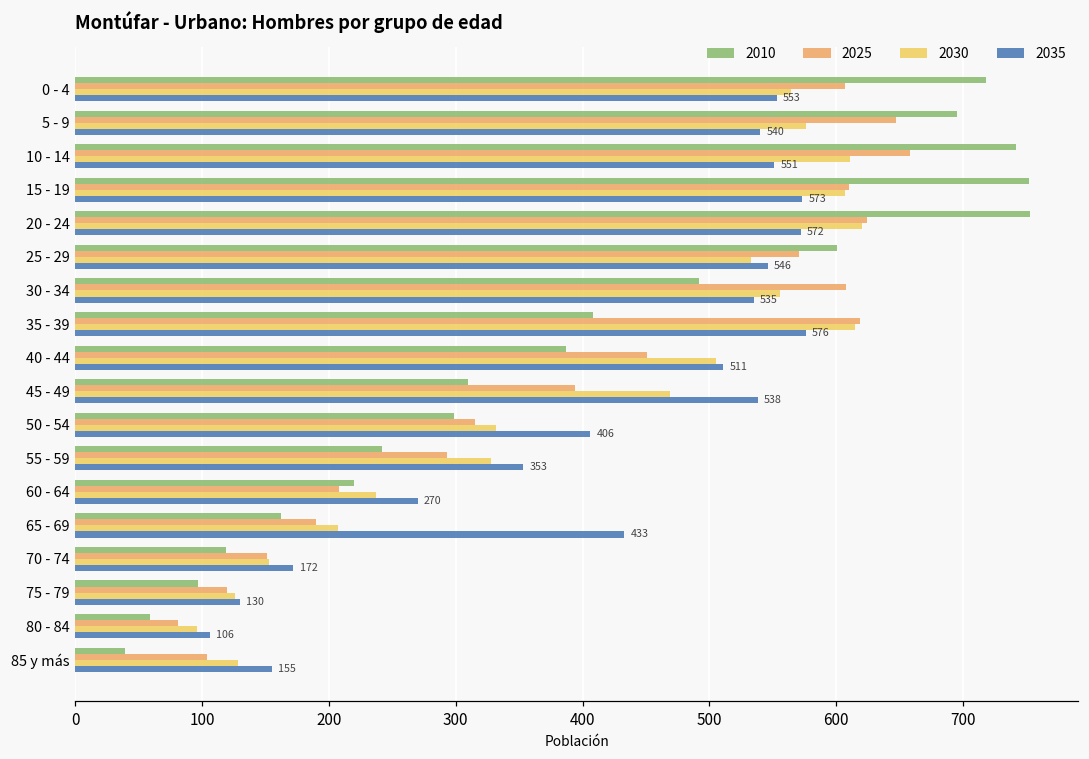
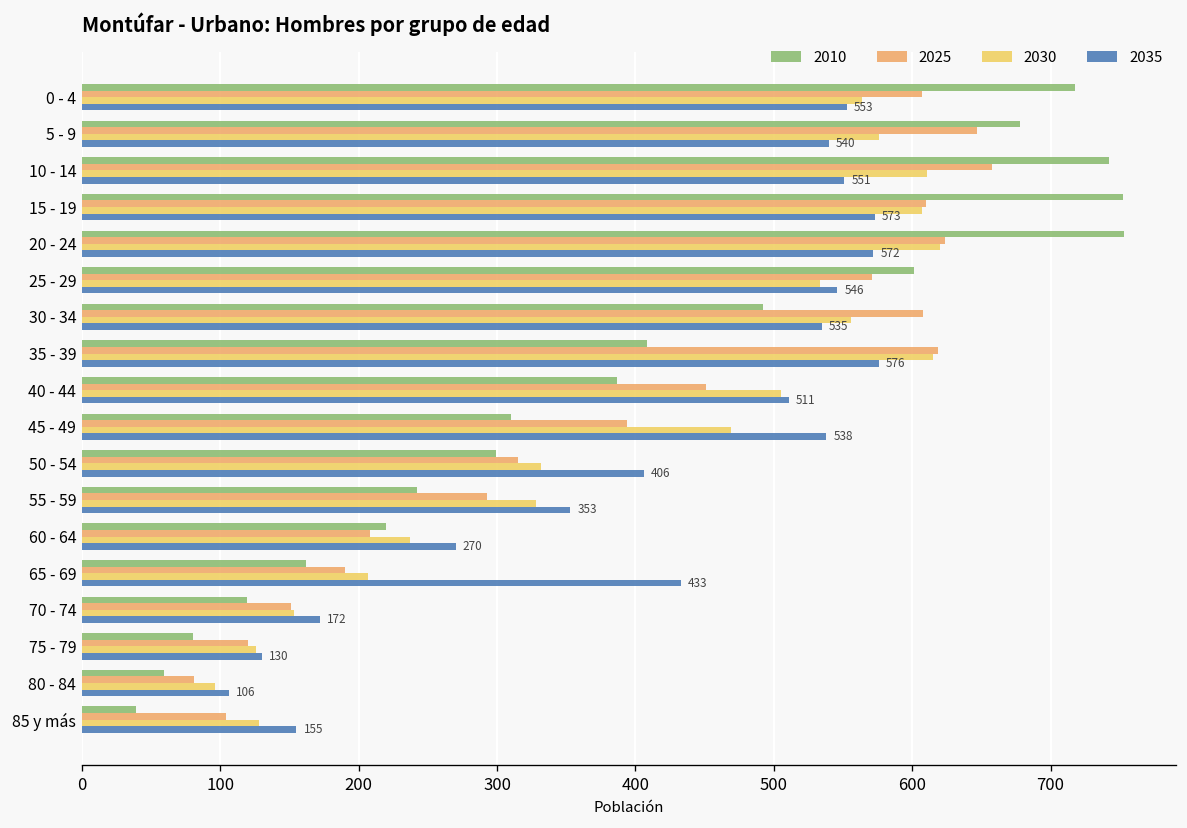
  {
    "2010": {
      "0 - 4": 718,
-     "5 - 9": 695,
+     "5 - 9": 678,
      "10 - 14": 742,
      "15 - 19": 752,
      "20 - 24": 753,
      "25 - 29": 601,
      "30 - 34": 492,
      "35 - 39": 408,
      "40 - 44": 387,
      "45 - 49": 310,
      "50 - 54": 299,
      "55 - 59": 242,
      "60 - 64": 220,
      "65 - 69": 162,
      "70 - 74": 119,
-     "75 - 79": 97,
+     "75 - 79": 80,
      "80 - 84": 59,
      "85 y más": 39
    },
    "2035": {
      "0 - 4": 553,
      "5 - 9": 540,
      "10 - 14": 551,
      "15 - 19": 573,
      "20 - 24": 572,
      "25 - 29": 546,
      "30 - 34": 535,
      "35 - 39": 576,
      "40 - 44": 511,
      "45 - 49": 538,
      "50 - 54": 406,
      "55 - 59": 353,
      "60 - 64": 270,
      "65 - 69": 433,
      "70 - 74": 172,
      "75 - 79": 130,
      "80 - 84": 106,
      "85 y más": 155
    }
  }
